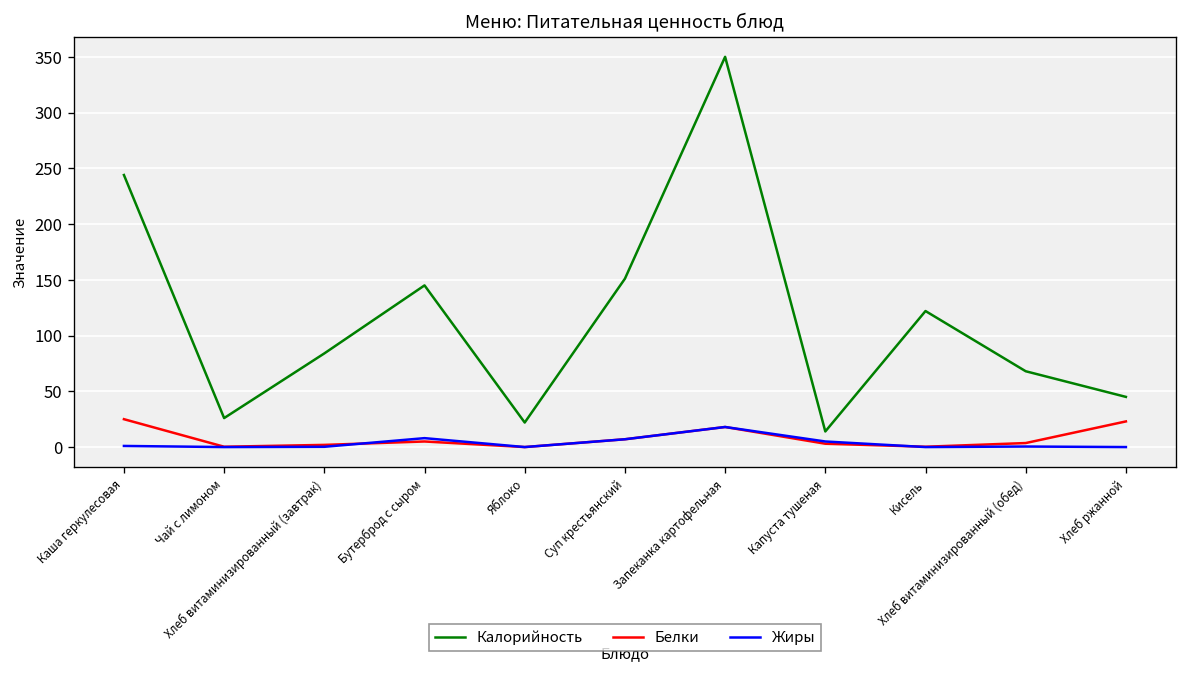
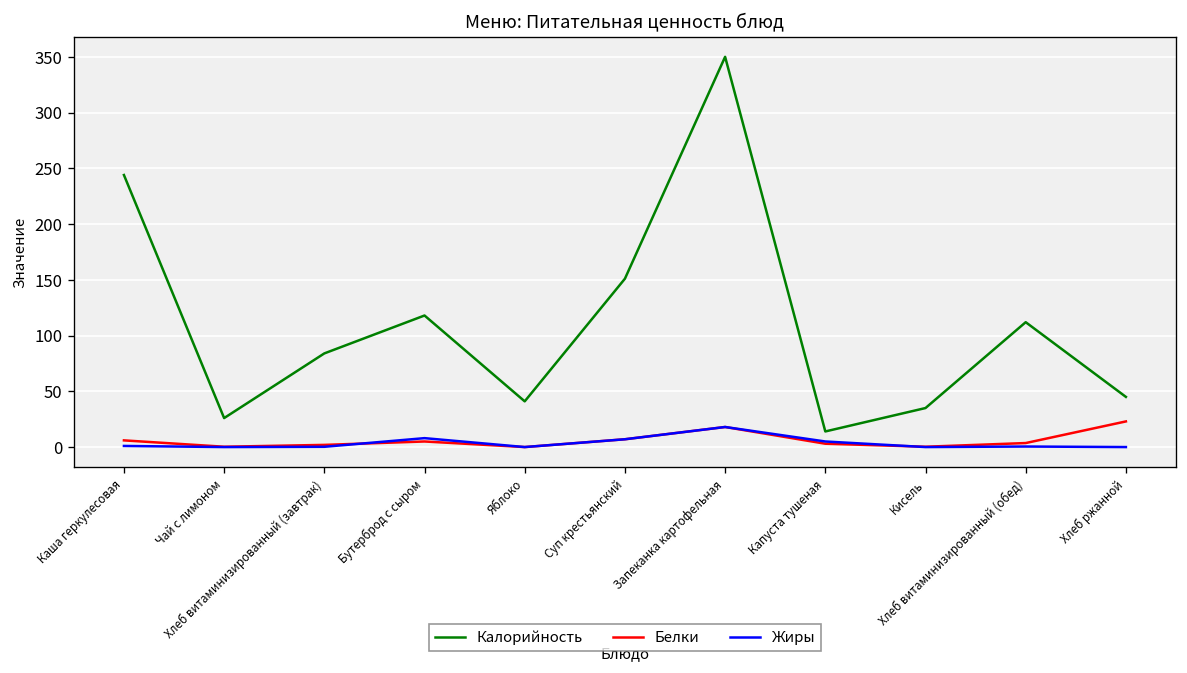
  {
    "Калорийность": {
      "Каша геркулесовая": 240,
      "Чай с лимоном": 30,
      "Хлеб витаминизированный (завтрак)": 80,
-     "Бутерброд с сыром": 150,
-     "Яблоко": 20,
+     "Бутерброд с сыром": 120,
+     "Яблоко": 40,
      "Суп крестьянский": 150,
      "Запеканка картофельная": 350,
      "Капуста тушеная": 10,
-     "Кисель": 120,
-     "Хлеб витаминизированный (обед)": 70,
+     "Кисель": 40,
+     "Хлеб витаминизированный (обед)": 110,
      "Хлеб ржанной": 50
    },
    "Белки": {
-     "Каша геркулесовая": 30,
+     "Каша геркулесовая": 10,
      "Бутерброд с сыром": 10,
      "Хлеб витаминизированный (обед)": 0,
      "Хлеб ржанной": 20
    },
    "Жиры": {
      "Каша геркулесовая": 0,
      "Бутерброд с сыром": 10,
      "Хлеб витаминизированный (обед)": 0,
      "Хлеб ржанной": 0
    }
  }
